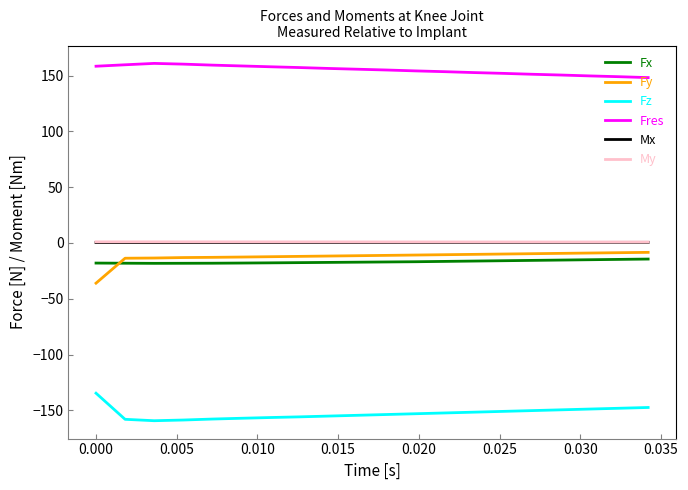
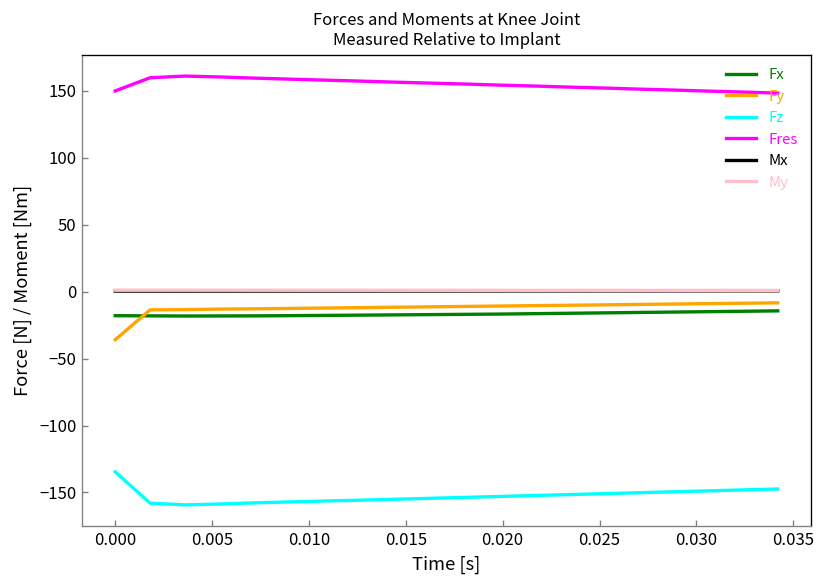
  {
    "Fx": {
      "0.000": -18
    },
    "Fy": {
      "0.000": -36
    },
    "Fz": {
      "0.000": -135
    },
    "Fres": {
-     "0.000": 158
+     "0.000": 150
    }
  }
